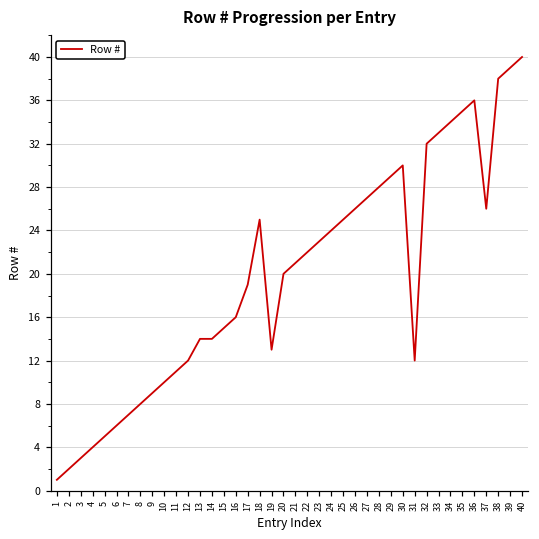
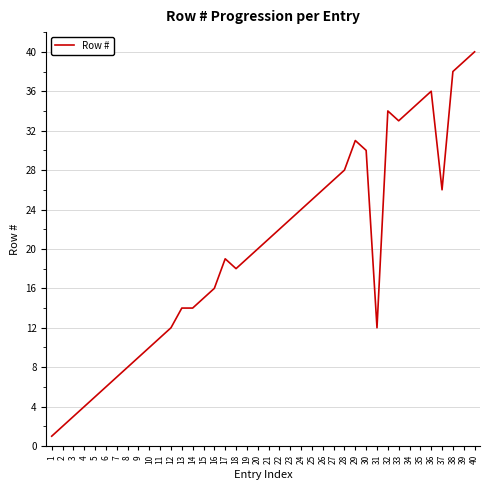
  {
    "1": 1,
    "2": 2,
    "3": 3,
    "4": 4,
    "5": 5,
    "6": 6,
    "7": 7,
    "8": 8,
    "9": 9,
    "10": 10,
    "11": 11,
    "12": 12,
    "13": 14,
    "14": 14,
    "15": 15,
    "16": 16,
    "17": 19,
-   "18": 25,
-   "19": 13,
+   "18": 18,
+   "19": 19,
    "20": 20,
    "21": 21,
    "22": 22,
    "23": 23,
    "24": 24,
    "25": 25,
    "26": 26,
    "27": 27,
    "28": 28,
-   "29": 29,
+   "29": 31,
    "30": 30,
    "31": 12,
-   "32": 32,
+   "32": 34,
    "33": 33,
    "34": 34,
    "35": 35,
    "36": 36,
    "37": 26,
    "38": 38,
    "39": 39,
    "40": 40
  }
